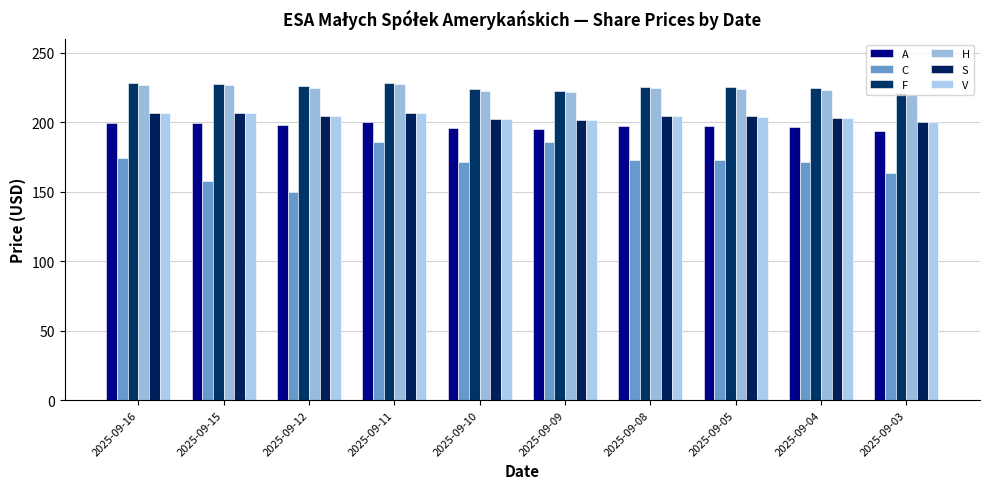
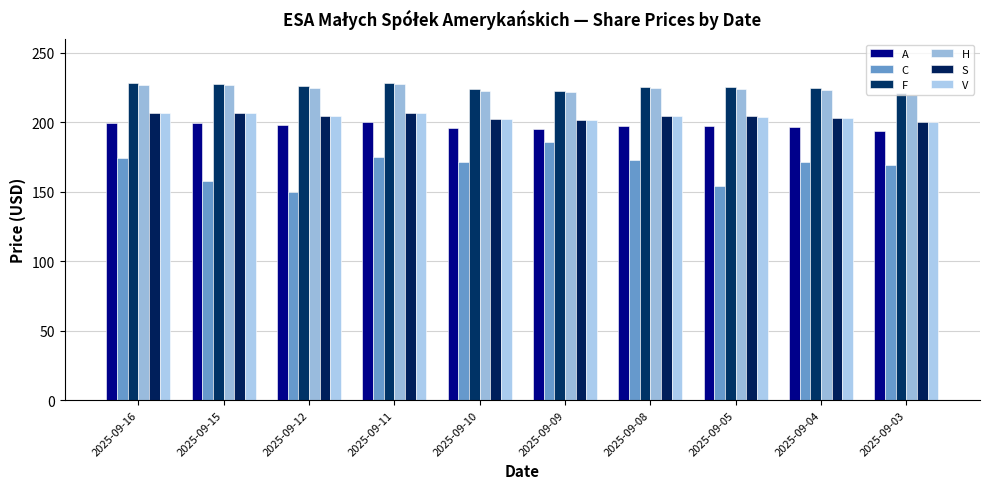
  {
    "C": {
      "2025-09-16": 175,
      "2025-09-15": 158,
      "2025-09-12": 150,
-     "2025-09-11": 186,
+     "2025-09-11": 175,
      "2025-09-10": 171,
      "2025-09-09": 186,
      "2025-09-08": 173,
-     "2025-09-05": 173,
+     "2025-09-05": 154,
      "2025-09-04": 172,
-     "2025-09-03": 163
+     "2025-09-03": 169
    }
  }
